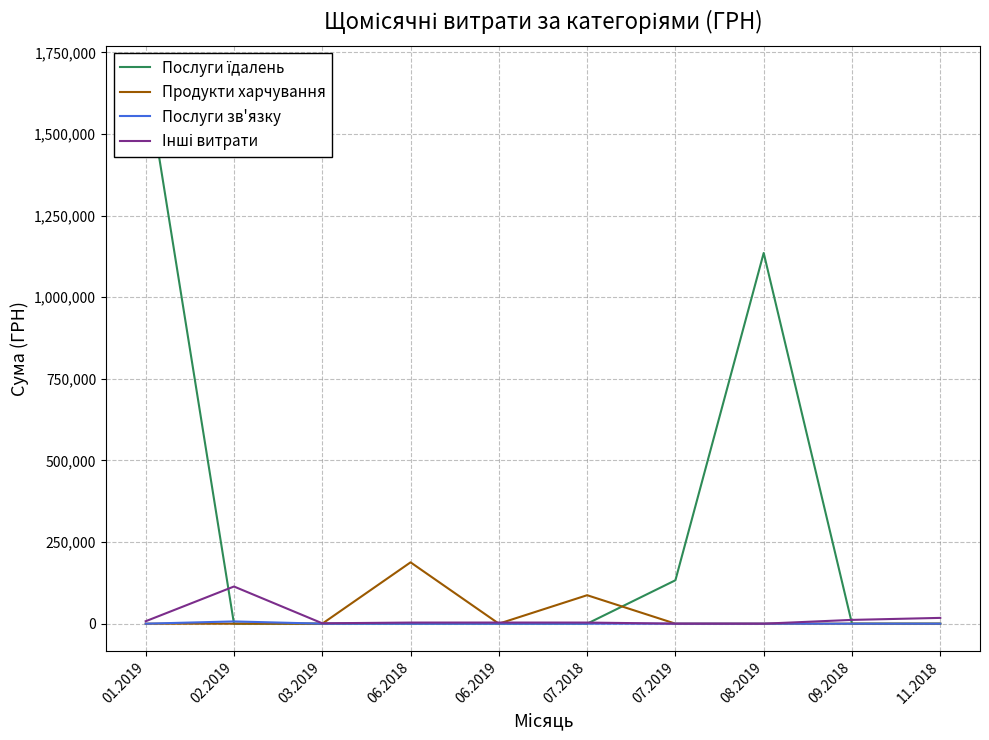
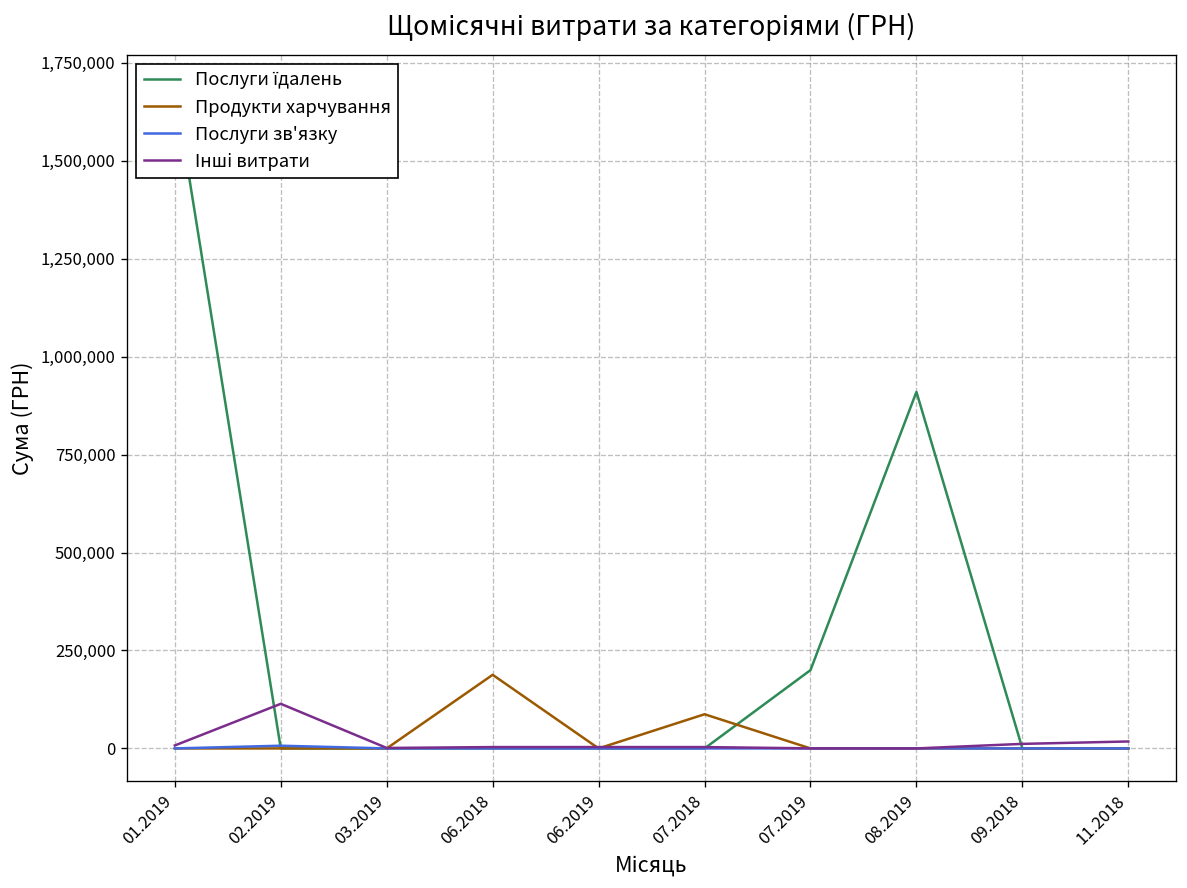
  {
    "Послуги їдалень": {
-     "07.2019": "130,000",
-     "08.2019": "1,140,000"
+     "07.2019": "200,000",
+     "08.2019": "910,000"
    },
    "Продукти харчування": {
      "06.2018": "190,000",
      "07.2018": "90,000"
    },
    "Інші витрати": {
      "02.2019": "110,000",
      "09.2018": "10,000",
      "11.2018": "20,000"
    }
  }
